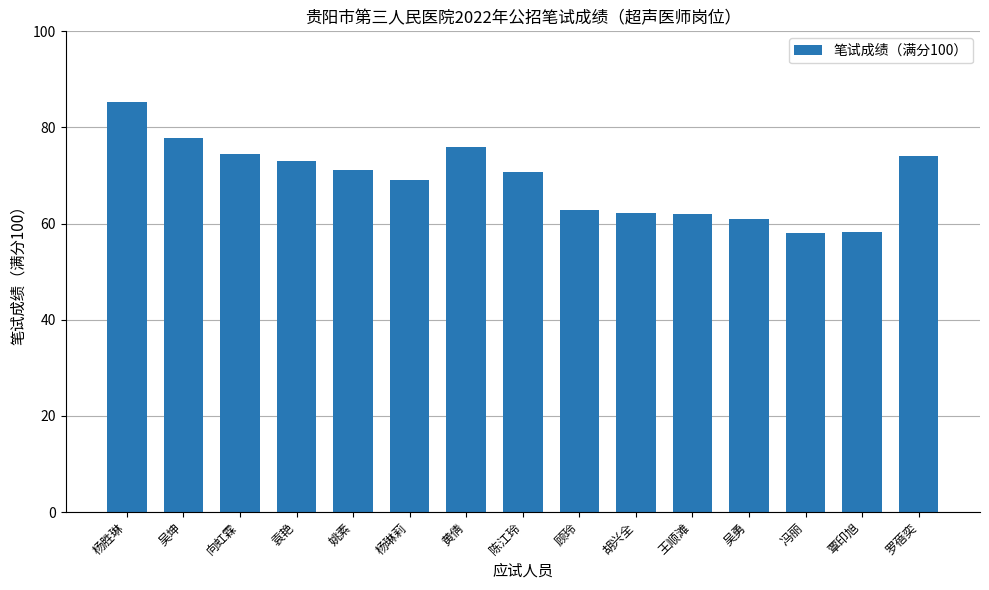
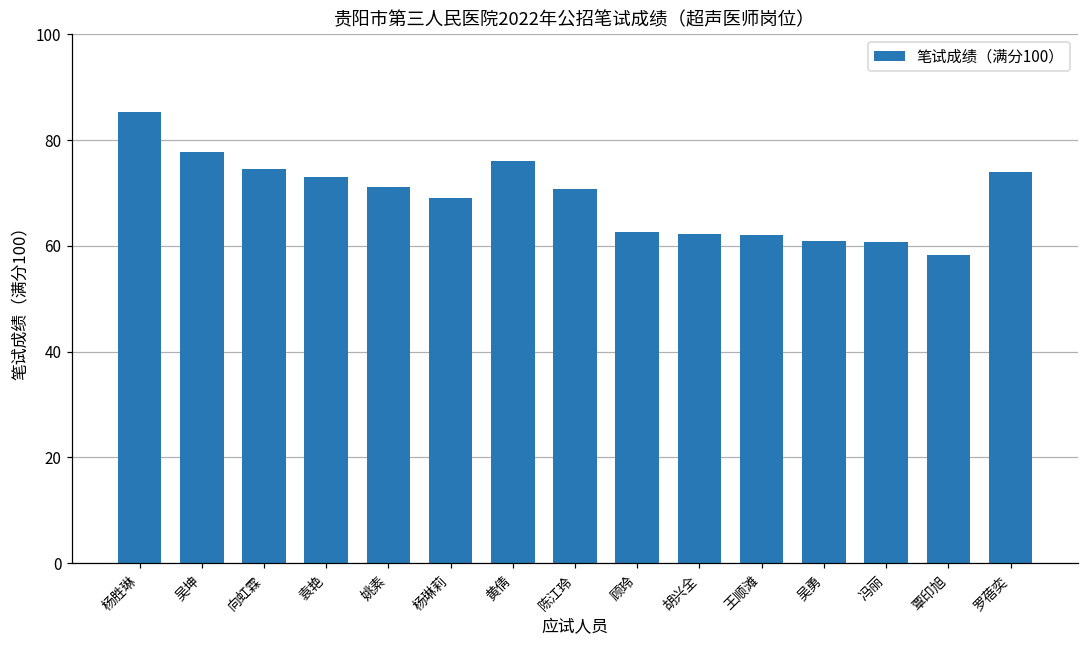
  {
    "杨胜琳": 85,
    "吴坤": 78,
    "向虹霖": 75,
    "袁艳": 73,
    "姚素": 71,
    "杨琳莉": 69,
    "黄倩": 76,
    "陈江玲": 71,
    "顾玲": 63,
    "胡兴全": 62,
    "王顺滩": 62,
    "吴勇": 61,
-   "冯丽": 58,
+   "冯丽": 61,
    "覃印旭": 58,
    "罗蓓奕": 74
  }
